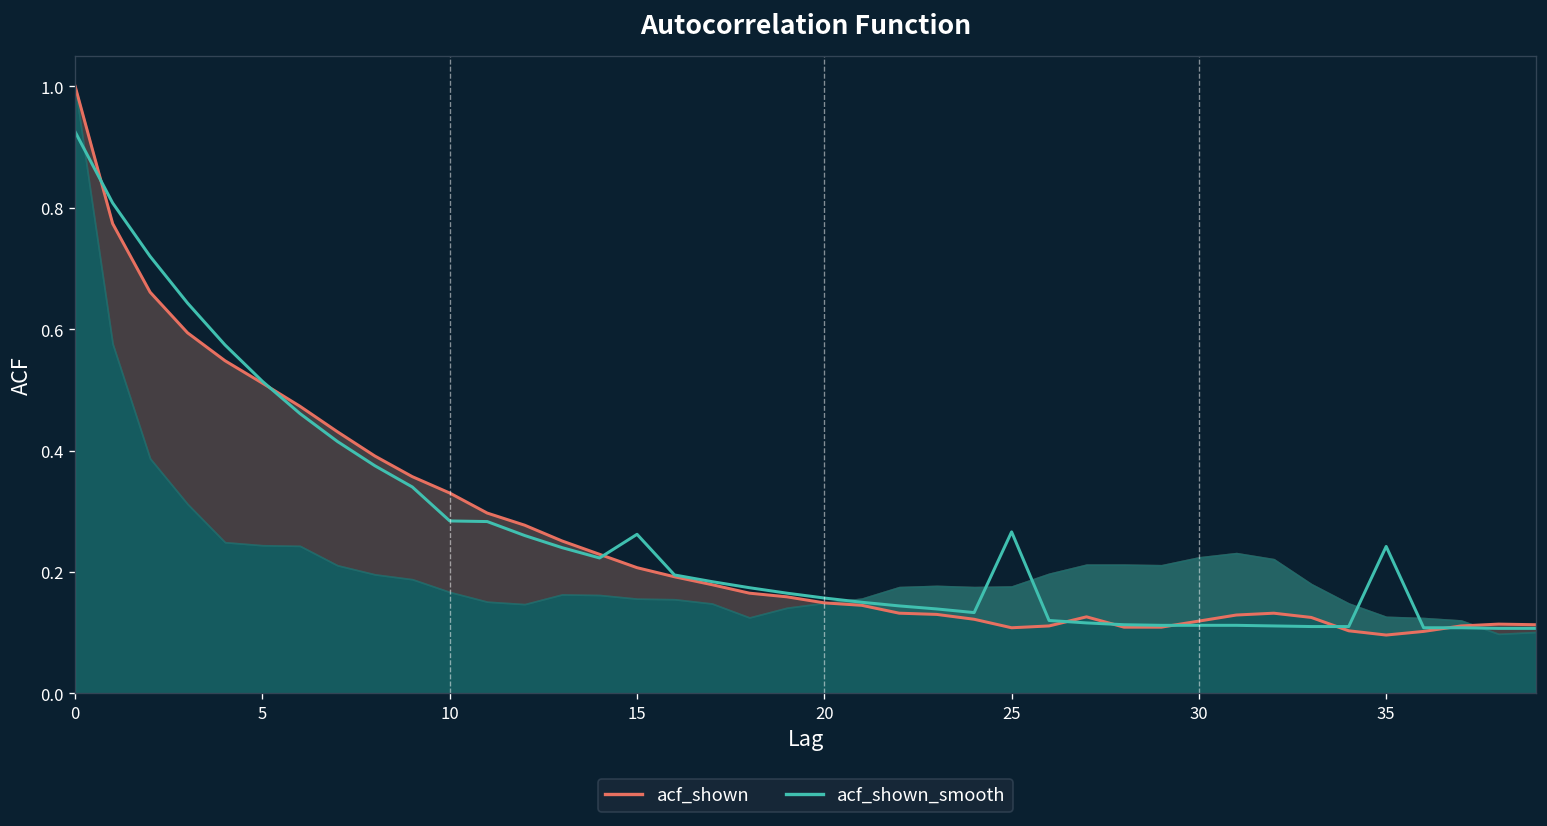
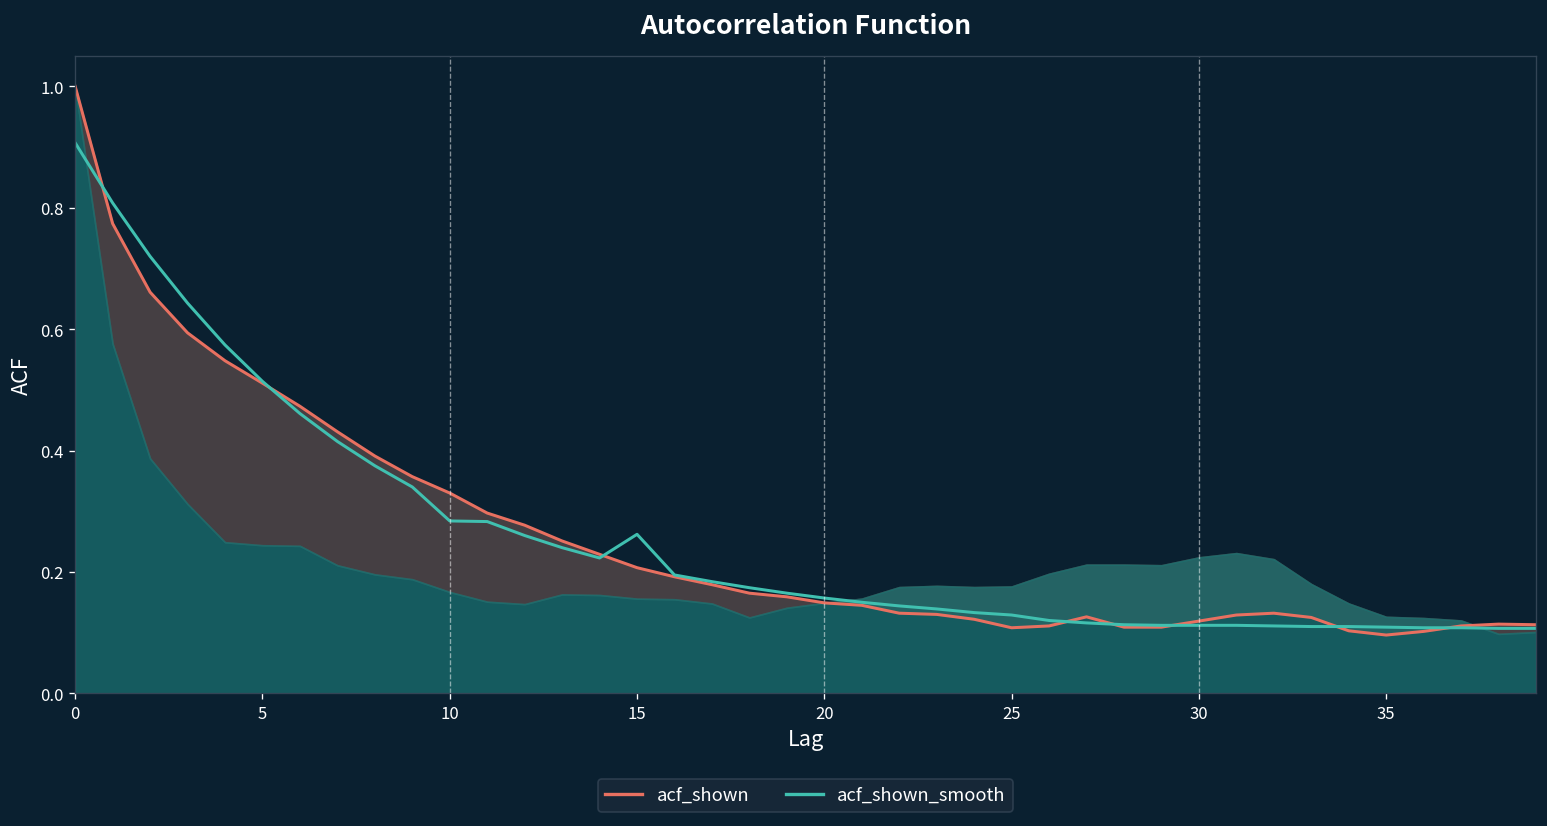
  {
    "acf_shown_smooth": {
-     "0": 0.93,
+     "0": 0.91,
      "10": 0.28,
      "15": 0.26,
      "20": 0.16,
-     "25": 0.27,
+     "25": 0.13,
      "30": 0.11,
-     "35": 0.24
+     "35": 0.11
    }
  }
